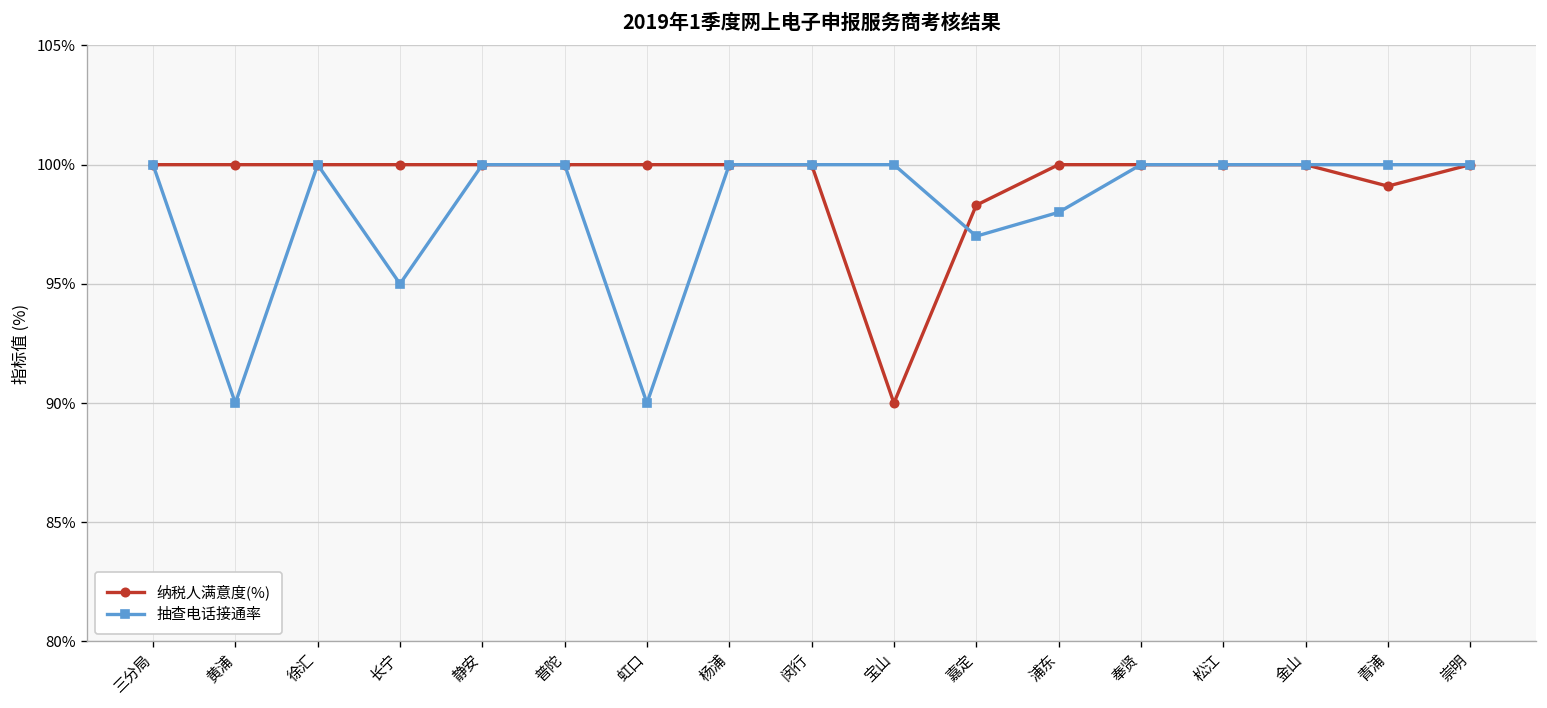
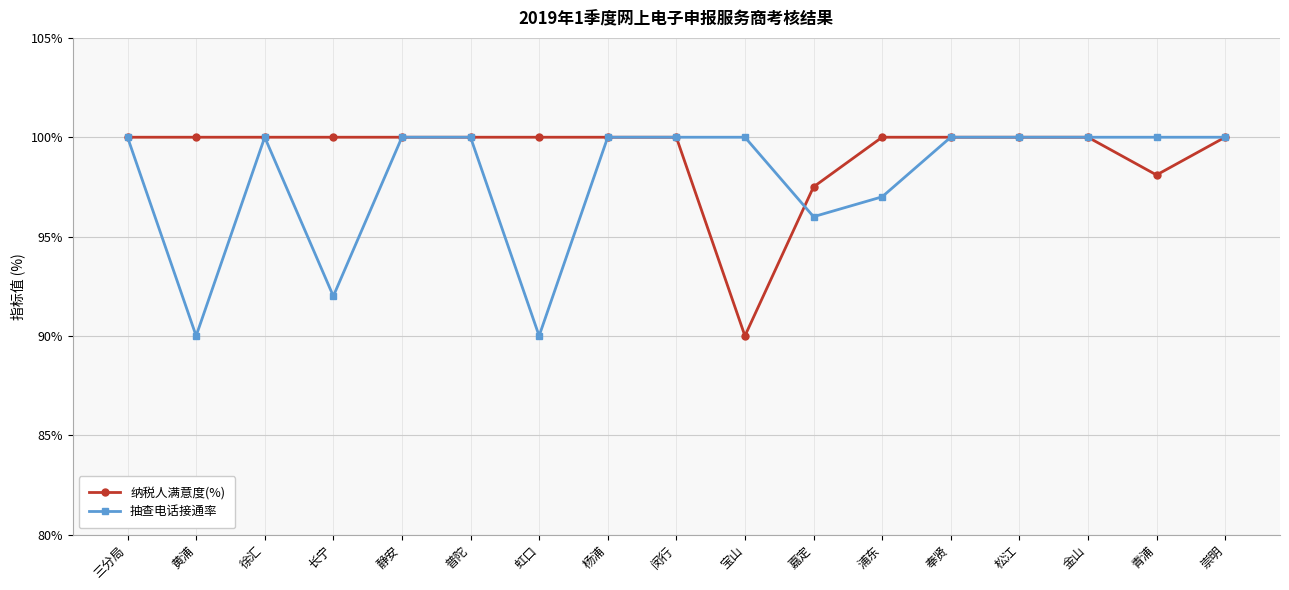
  {
    "纳税人满意度(%)": {
      "黄浦": "100.0%",
      "长宁": "100.0%",
      "虹口": "100.0%",
      "宝山": "90.0%",
-     "嘉定": "98.3%",
+     "嘉定": "97.5%",
      "浦东": "100.0%",
-     "青浦": "99.1%"
+     "青浦": "98.1%"
    },
    "抽查电话接通率": {
      "黄浦": "90%",
-     "长宁": "95%",
+     "长宁": "92%",
      "虹口": "90%",
      "宝山": "100%",
-     "嘉定": "97%",
-     "浦东": "98%",
+     "嘉定": "96%",
+     "浦东": "97%",
      "青浦": "100%"
    }
  }
